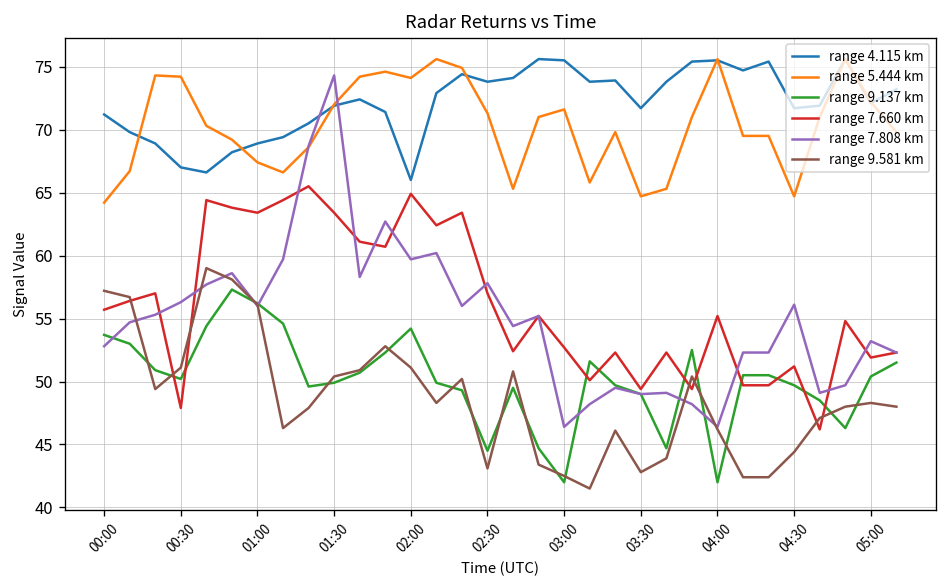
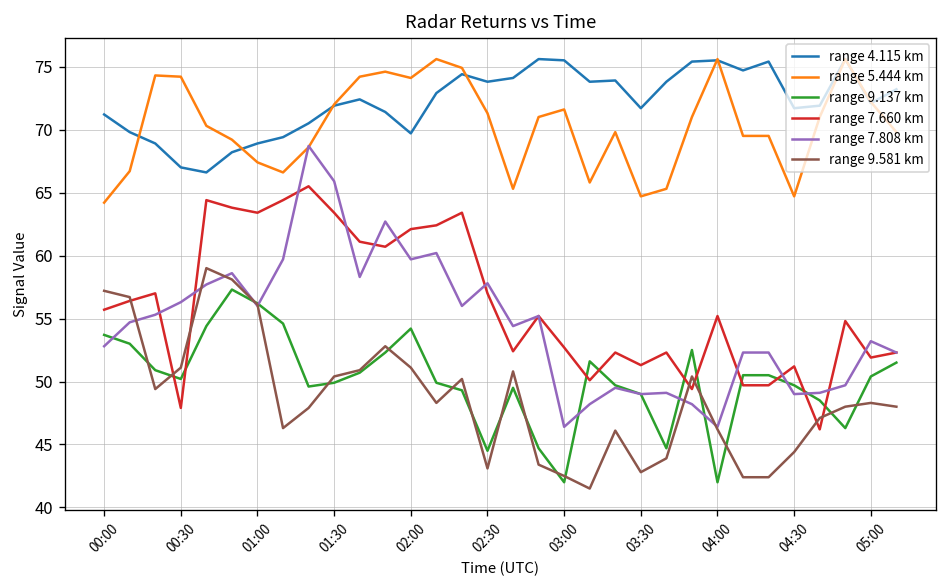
  {
    "range 4.115 km": {
      "00:00": 71.2,
      "00:30": 67.0,
      "01:00": 68.9,
-     "02:00": 66.0,
+     "02:00": 69.7,
      "02:30": 73.8,
      "03:00": 75.5,
      "03:30": 71.7
    },
    "range 5.444 km": {
      "00:00": 64.2,
      "00:30": 74.2,
      "01:00": 67.4,
      "02:00": 74.1,
      "02:30": 71.3,
      "03:00": 71.6,
      "03:30": 64.7,
      "04:30": 64.7
    },
    "range 9.137 km": {
      "00:00": 53.7,
      "00:30": 50.2,
      "01:30": 49.9,
      "02:00": 54.2,
      "02:30": 44.5,
      "03:00": 42.0,
      "04:00": 42.0,
      "04:30": 49.7,
      "05:00": 50.4
    },
    "range 7.660 km": {
      "00:00": 55.7,
      "00:30": 47.9,
      "01:00": 63.4,
      "01:30": 63.4,
-     "02:00": 64.9,
+     "02:00": 62.1,
      "02:30": 57.0,
      "03:00": 52.7,
-     "03:30": 49.4,
+     "03:30": 51.3,
      "04:00": 55.2,
      "04:30": 51.2,
      "05:00": 51.9
    },
    "range 7.808 km": {
      "00:00": 52.8,
      "00:30": 56.3,
-     "01:30": 74.3,
+     "01:30": 65.9,
      "02:00": 59.7,
      "02:30": 57.8,
      "03:00": 46.4,
-     "04:30": 56.1,
+     "04:30": 49.0,
      "05:00": 53.2
    },
    "range 9.581 km": {
      "00:00": 57.2,
      "00:30": 51.1,
      "01:30": 50.4,
      "02:00": 51.1,
      "02:30": 43.1,
      "03:00": 42.5,
      "03:30": 42.8,
      "04:30": 44.4,
      "05:00": 48.3
    }
  }
